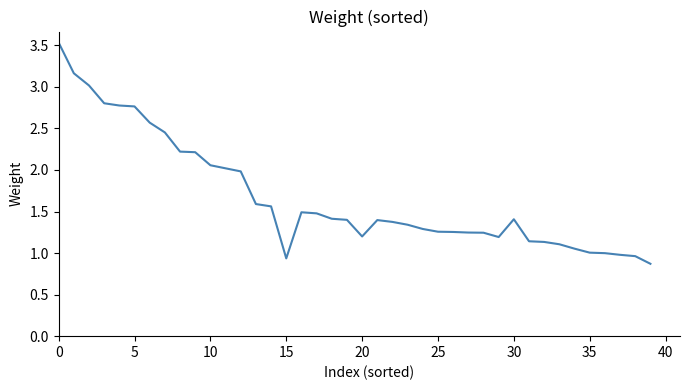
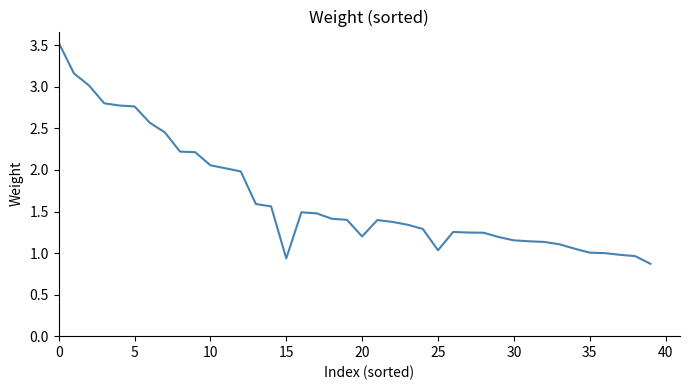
  {
    "0": 3.5,
    "5": 2.8,
    "10": 2.1,
    "15": 0.9,
    "20": 1.2,
-   "25": 1.3,
-   "30": 1.4,
+   "25": 1.0,
+   "30": 1.2,
    "35": 1.0
  }
